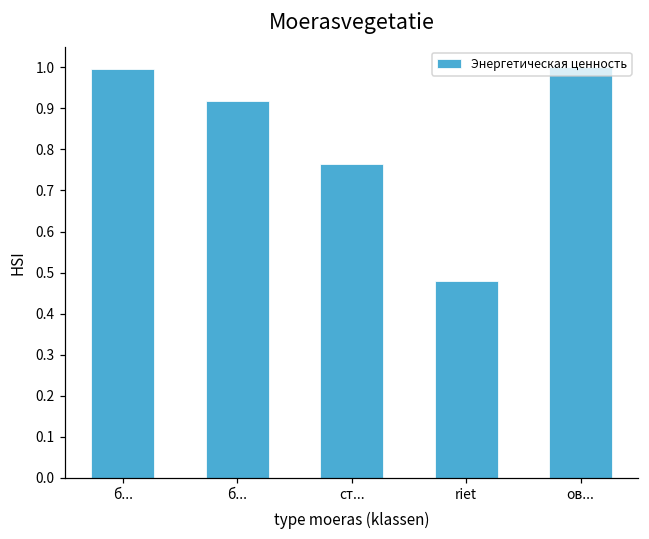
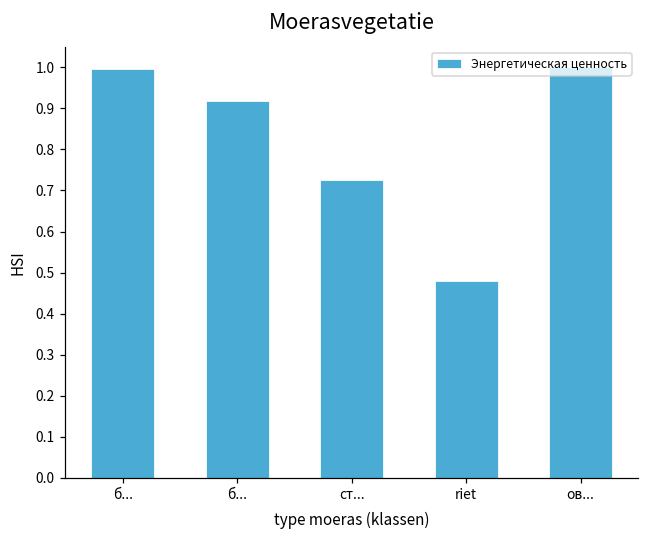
  {
-   "ст...": 0.76,
+   "ст...": 0.72,
    "riet": 0.48
  }
